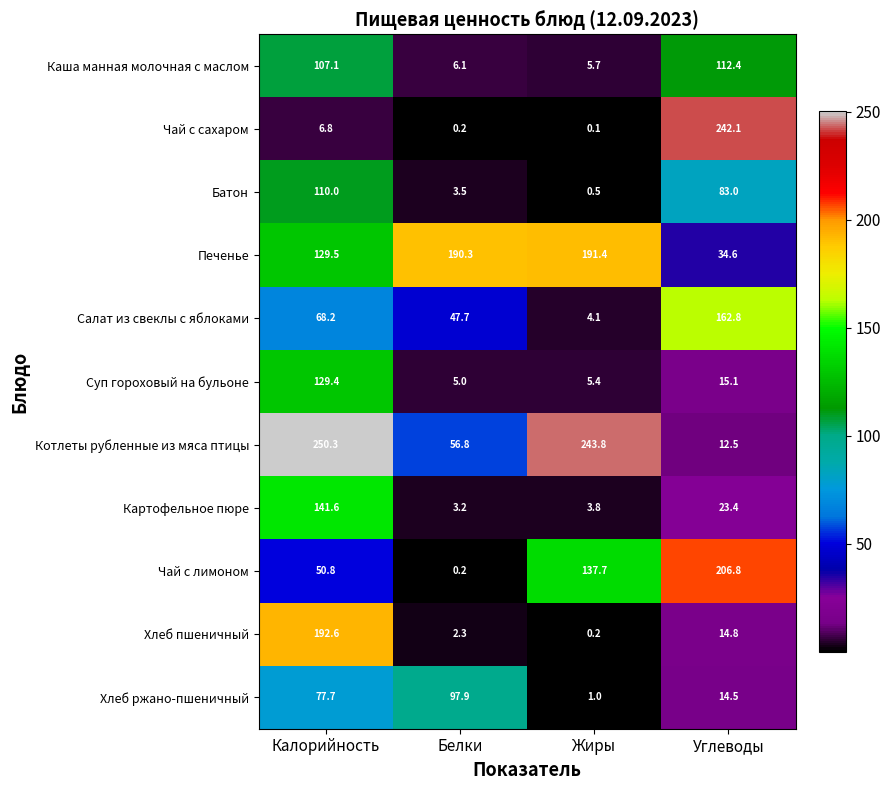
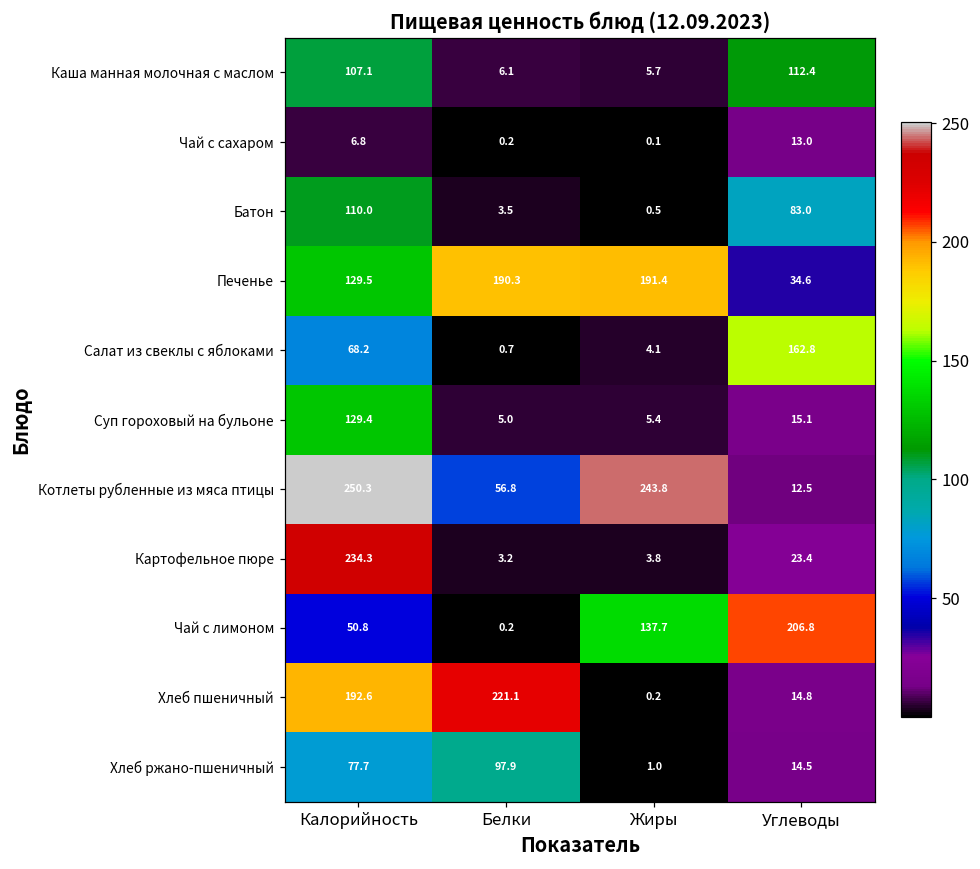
  {
    "Каша манная молочная с маслом": {
      "Калорийность": 107.1,
      "Белки": 6.1,
      "Жиры": 5.7,
      "Углеводы": 112.4
    },
    "Чай с сахаром": {
      "Калорийность": 6.8,
      "Белки": 0.2,
      "Жиры": 0.1,
-     "Углеводы": 242.1
+     "Углеводы": 13.0
    },
    "Батон": {
      "Калорийность": 110.0,
      "Белки": 3.5,
      "Жиры": 0.5,
      "Углеводы": 83.0
    },
    "Печенье": {
      "Калорийность": 129.5,
      "Белки": 190.3,
      "Жиры": 191.4,
      "Углеводы": 34.6
    },
    "Салат из свеклы с яблоками": {
      "Калорийность": 68.2,
-     "Белки": 47.7,
+     "Белки": 0.7,
      "Жиры": 4.1,
      "Углеводы": 162.8
    },
    "Суп гороховый на бульоне": {
      "Калорийность": 129.4,
      "Белки": 5.0,
      "Жиры": 5.4,
      "Углеводы": 15.1
    },
    "Котлеты рубленные из мяса птицы": {
      "Калорийность": 250.3,
      "Белки": 56.8,
      "Жиры": 243.8,
      "Углеводы": 12.5
    },
    "Картофельное пюре": {
-     "Калорийность": 141.6,
+     "Калорийность": 234.3,
      "Белки": 3.2,
      "Жиры": 3.8,
      "Углеводы": 23.4
    },
    "Чай с лимоном": {
      "Калорийность": 50.8,
      "Белки": 0.2,
      "Жиры": 137.7,
      "Углеводы": 206.8
    },
    "Хлеб пшеничный": {
      "Калорийность": 192.6,
-     "Белки": 2.3,
+     "Белки": 221.1,
      "Жиры": 0.2,
      "Углеводы": 14.8
    },
    "Хлеб ржано-пшеничный": {
      "Калорийность": 77.7,
      "Белки": 97.9,
      "Жиры": 1.0,
      "Углеводы": 14.5
    }
  }
